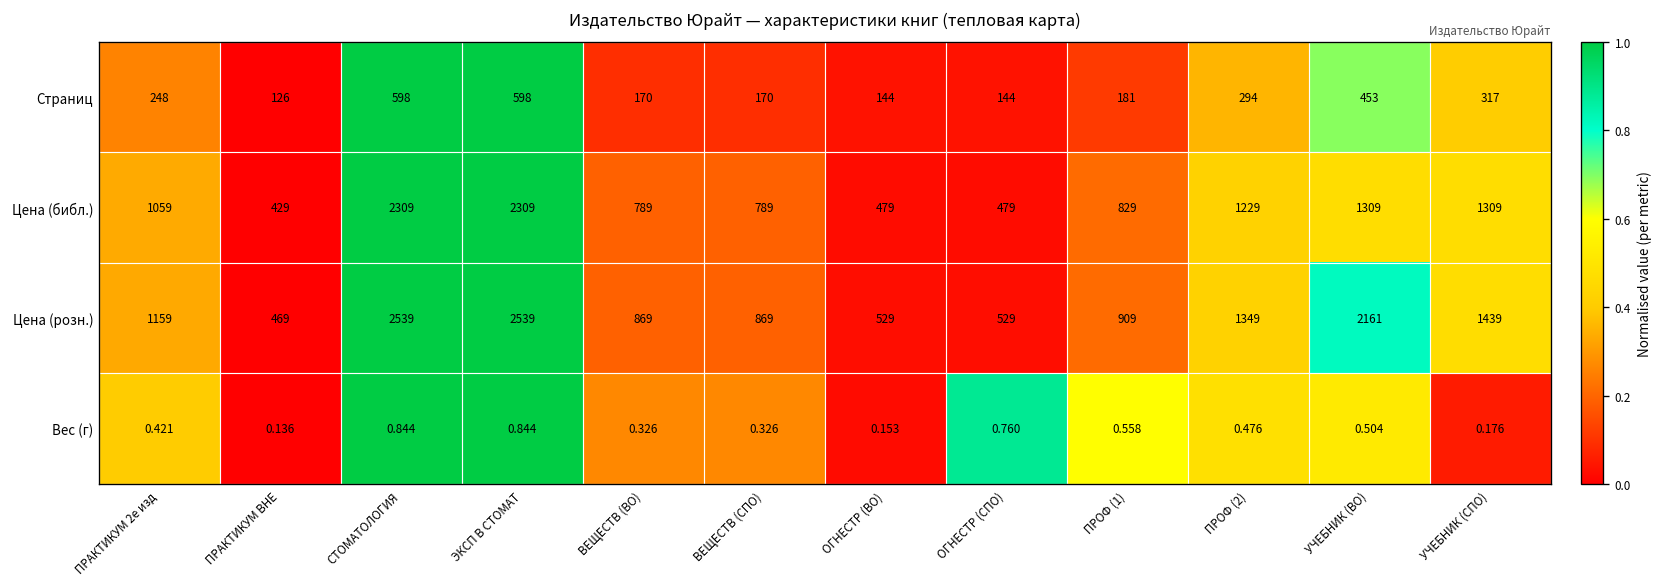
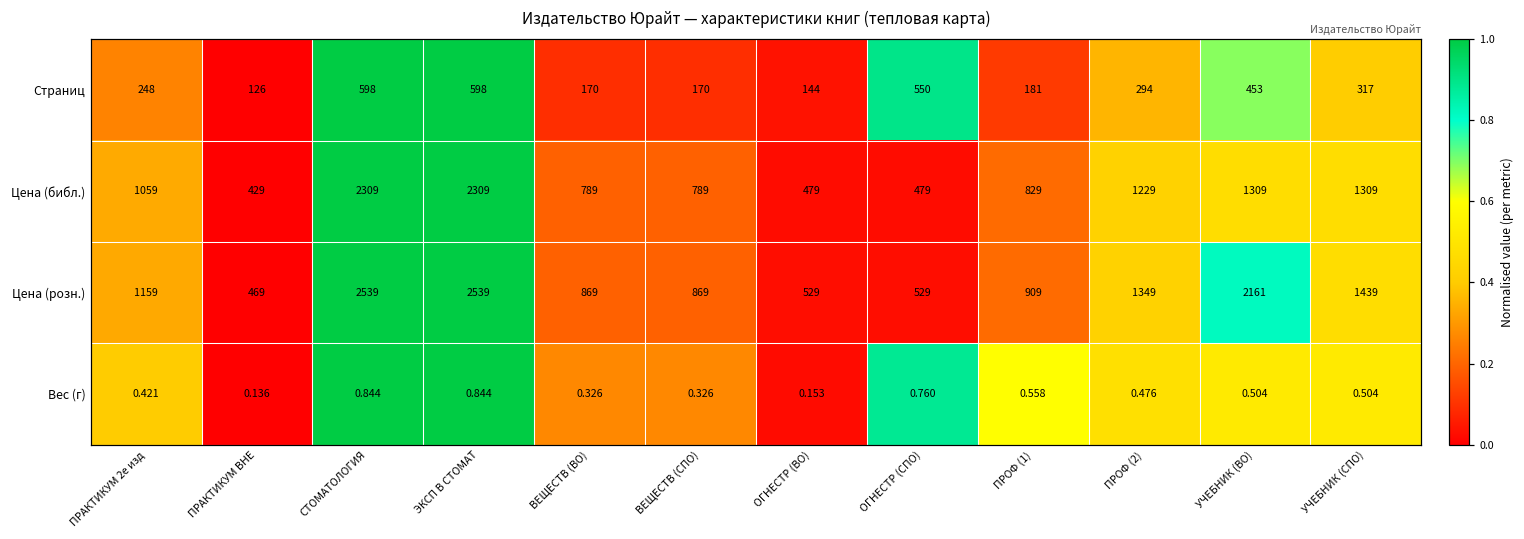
  {
    "Страниц": {
      "ПРАКТИКУМ 2е изд": 248,
      "ПРАКТИКУМ ВНЕ": 126,
      "СТОМАТОЛОГИЯ": 598,
      "ЭКСП В СТОМАТ": 598,
      "ВЕЩЕСТВ (ВО)": 170,
      "ВЕЩЕСТВ (СПО)": 170,
      "ОГНЕСТР (ВО)": 144,
-     "ОГНЕСТР (СПО)": 144,
+     "ОГНЕСТР (СПО)": 550,
      "ПРОФ (1)": 181,
      "ПРОФ (2)": 294,
      "УЧЕБНИК (ВО)": 453,
      "УЧЕБНИК (СПО)": 317
    },
    "Цена (библ.)": {
      "ПРАКТИКУМ 2е изд": 1059,
      "ПРАКТИКУМ ВНЕ": 429,
      "СТОМАТОЛОГИЯ": 2309,
      "ЭКСП В СТОМАТ": 2309,
      "ВЕЩЕСТВ (ВО)": 789,
      "ВЕЩЕСТВ (СПО)": 789,
      "ОГНЕСТР (ВО)": 479,
      "ОГНЕСТР (СПО)": 479,
      "ПРОФ (1)": 829,
      "ПРОФ (2)": 1229,
      "УЧЕБНИК (ВО)": 1309,
      "УЧЕБНИК (СПО)": 1309
    },
    "Цена (розн.)": {
      "ПРАКТИКУМ 2е изд": 1159,
      "ПРАКТИКУМ ВНЕ": 469,
      "СТОМАТОЛОГИЯ": 2539,
      "ЭКСП В СТОМАТ": 2539,
      "ВЕЩЕСТВ (ВО)": 869,
      "ВЕЩЕСТВ (СПО)": 869,
      "ОГНЕСТР (ВО)": 529,
      "ОГНЕСТР (СПО)": 529,
      "ПРОФ (1)": 909,
      "ПРОФ (2)": 1349,
      "УЧЕБНИК (ВО)": 2161,
      "УЧЕБНИК (СПО)": 1439
    },
    "Вес (г)": {
      "ПРАКТИКУМ 2е изд": 0.421,
      "ПРАКТИКУМ ВНЕ": 0.136,
      "СТОМАТОЛОГИЯ": 0.844,
      "ЭКСП В СТОМАТ": 0.844,
      "ВЕЩЕСТВ (ВО)": 0.326,
      "ВЕЩЕСТВ (СПО)": 0.326,
      "ОГНЕСТР (ВО)": 0.153,
      "ОГНЕСТР (СПО)": 0.760,
      "ПРОФ (1)": 0.558,
      "ПРОФ (2)": 0.476,
      "УЧЕБНИК (ВО)": 0.504,
-     "УЧЕБНИК (СПО)": 0.176
+     "УЧЕБНИК (СПО)": 0.504
    }
  }
